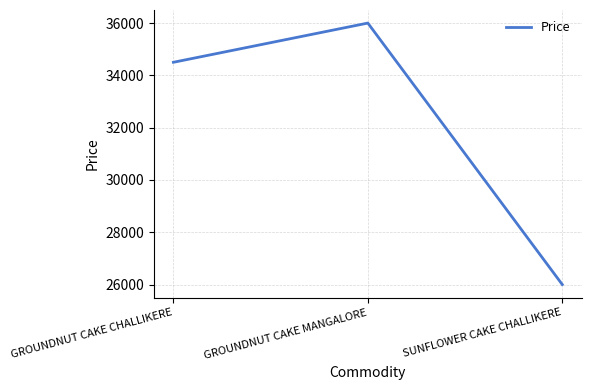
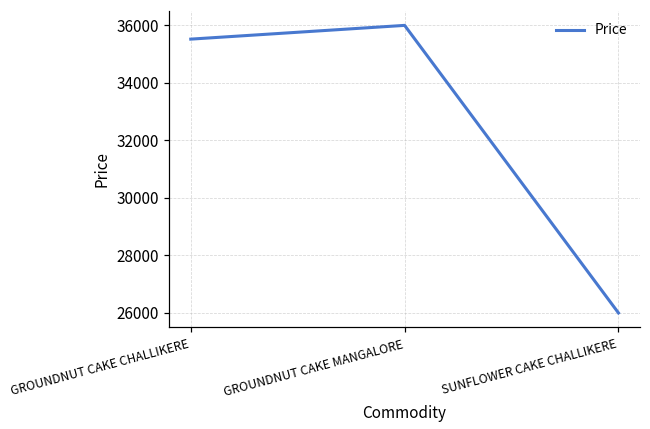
  {
-   "GROUNDNUT CAKE CHALLIKERE": 34500,
+   "GROUNDNUT CAKE CHALLIKERE": 35500,
    "GROUNDNUT CAKE MANGALORE": 36000,
    "SUNFLOWER CAKE CHALLIKERE": 26000
  }
